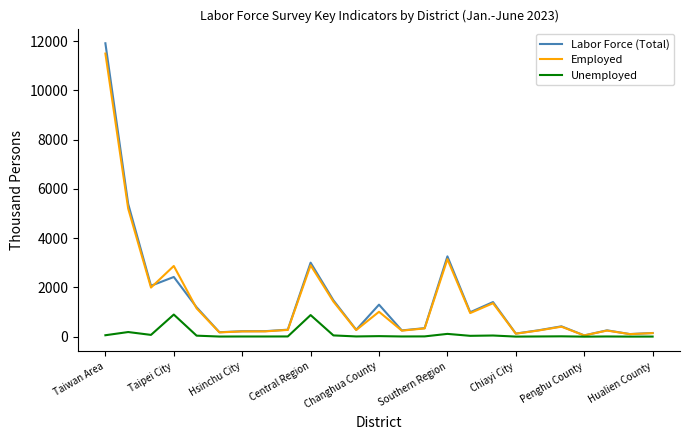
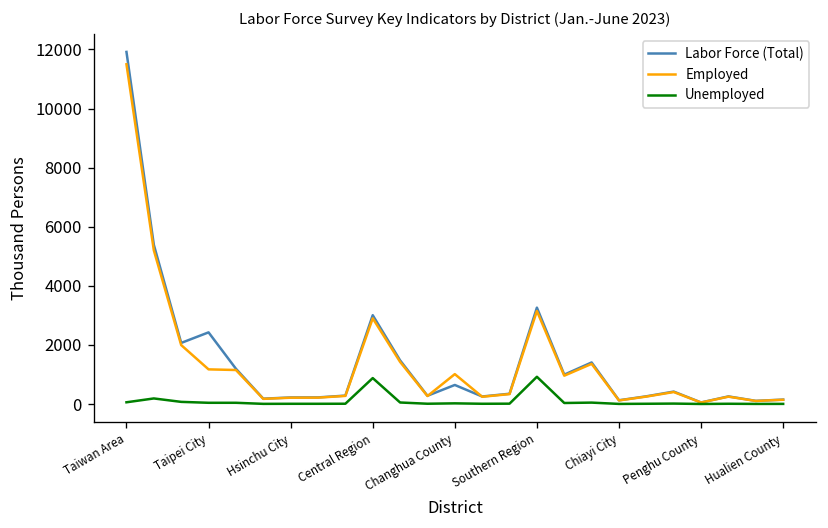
  {
    "Labor Force (Total)": {
      "Taiwan Area": 11900,
      "Taipei City": 2400,
      "Central Region": 3000,
-     "Changhua County": 1300,
+     "Changhua County": 600,
      "Southern Region": 3300
    },
    "Employed": {
      "Taiwan Area": 11500,
-     "Taipei City": 2900,
+     "Taipei City": 1200,
      "Central Region": 2900,
      "Changhua County": 1000,
      "Southern Region": 3100
    },
    "Unemployed": {
      "Taiwan Area": 100,
-     "Taipei City": 900,
+     "Taipei City": 0,
      "Hsinchu City": 0,
      "Central Region": 900,
      "Changhua County": 0,
-     "Southern Region": 100,
+     "Southern Region": 900,
      "Chiayi City": 0,
      "Hualien County": 0
    }
  }
